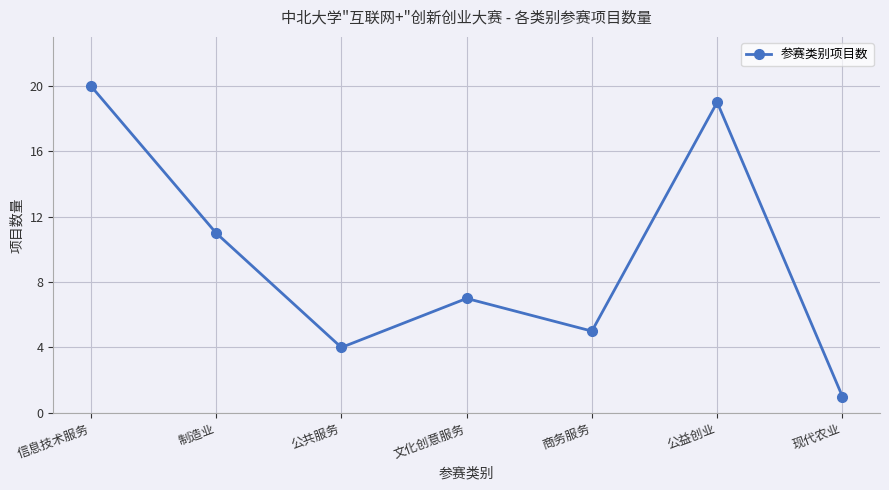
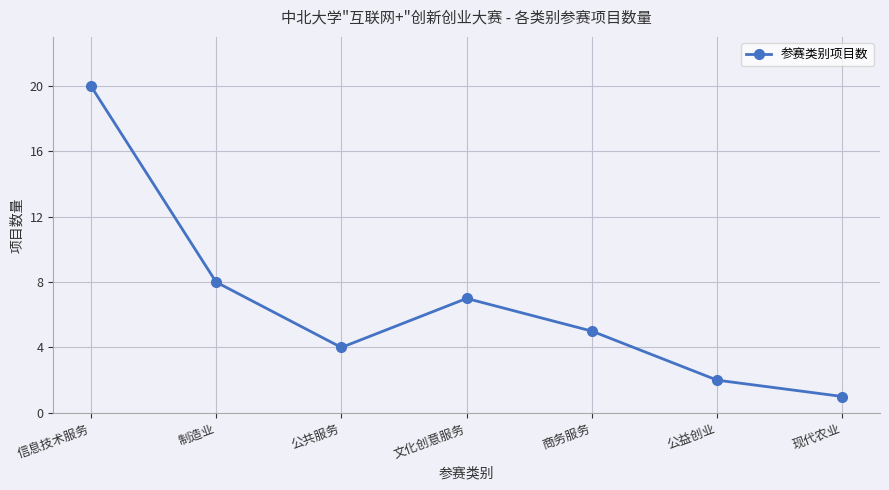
  {
    "信息技术服务": 20,
-   "制造业": 11,
+   "制造业": 8,
    "公共服务": 4,
    "文化创意服务": 7,
    "商务服务": 5,
-   "公益创业": 19,
+   "公益创业": 2,
    "现代农业": 1
  }
